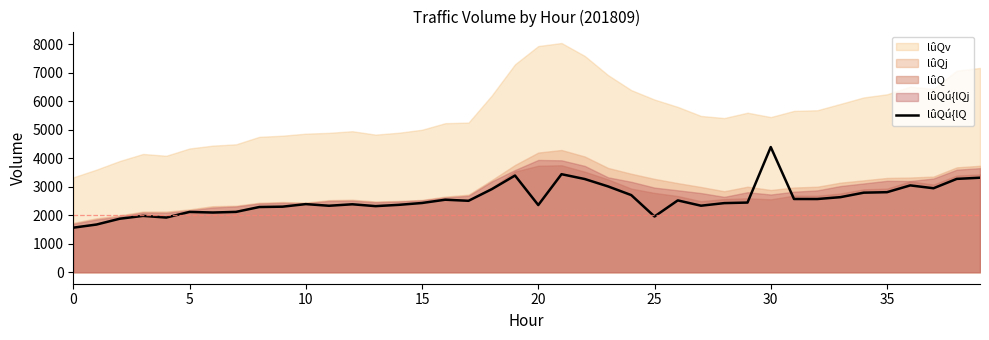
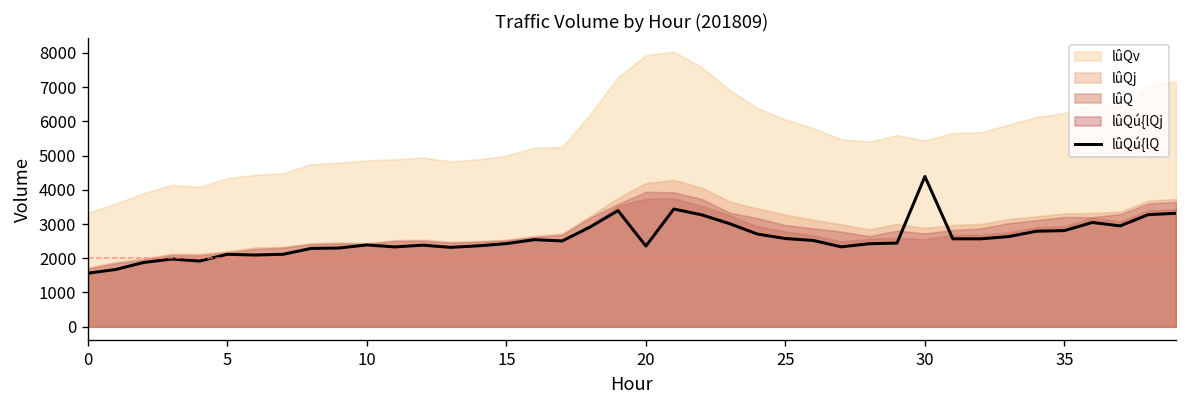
  {
    "lûQú{lQ": {
      "20": 2400,
-     "25": 2000,
+     "25": 2600,
      "30": 4400,
      "35": 2800
    }
  }
